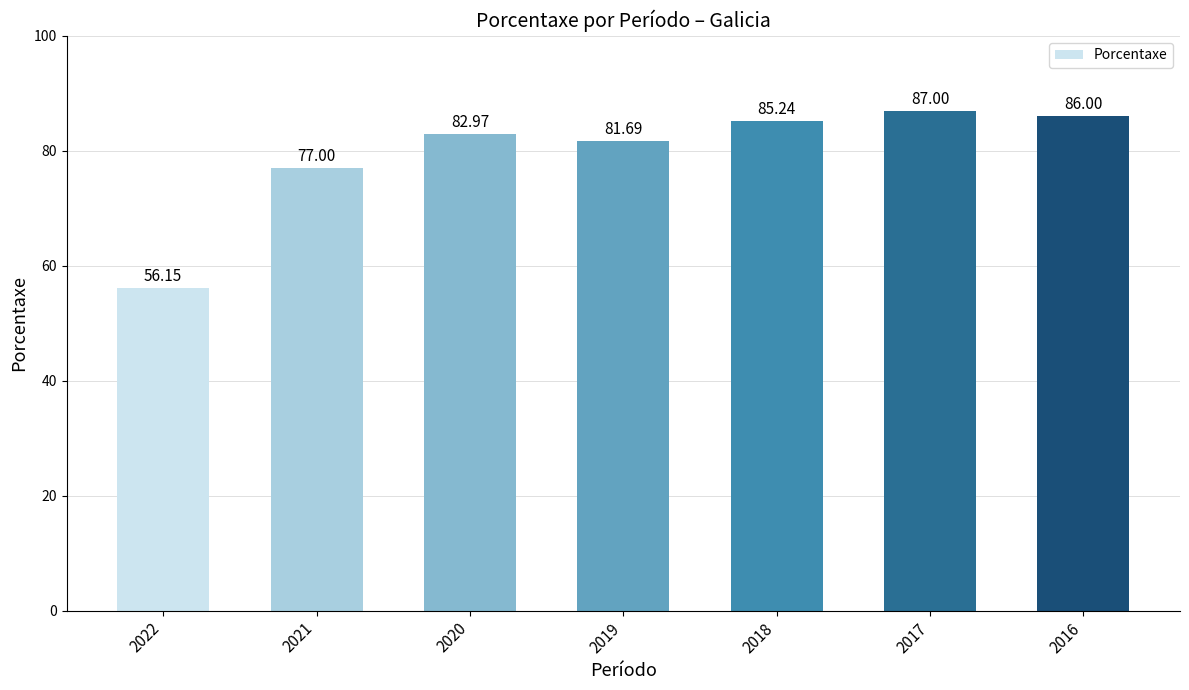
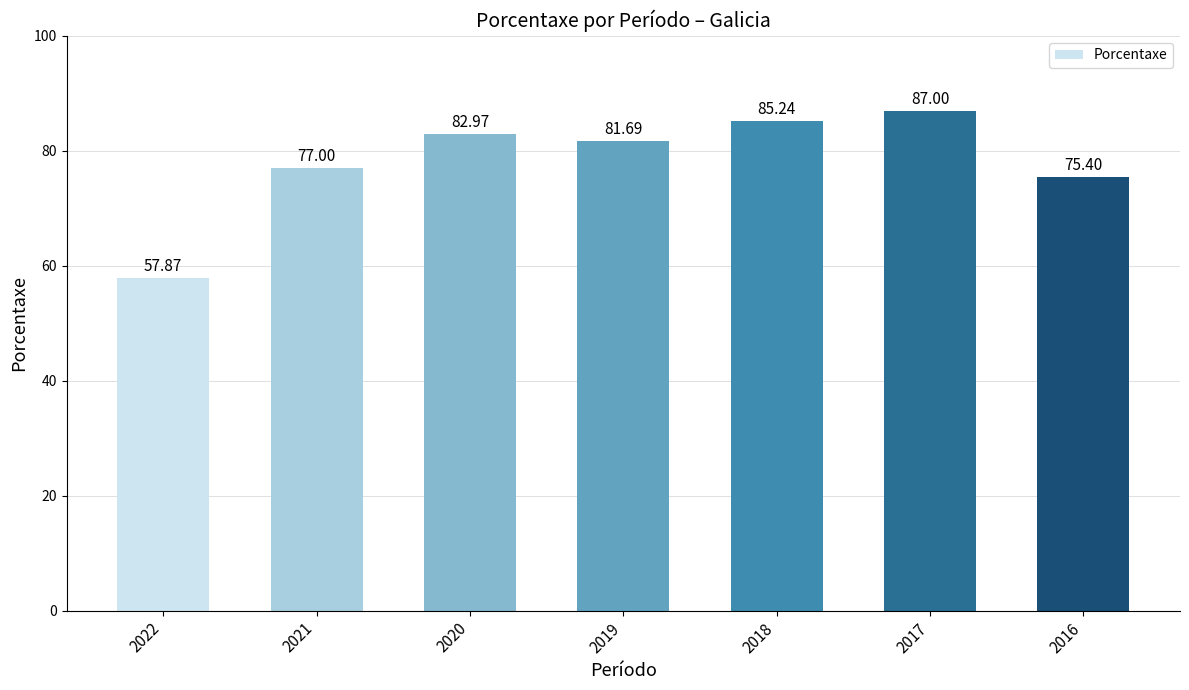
  {
-   "2022": 56.15,
+   "2022": 57.87,
    "2021": 77.00,
    "2020": 82.97,
    "2019": 81.69,
    "2018": 85.24,
    "2017": 87.00,
-   "2016": 86.00
+   "2016": 75.40
  }
